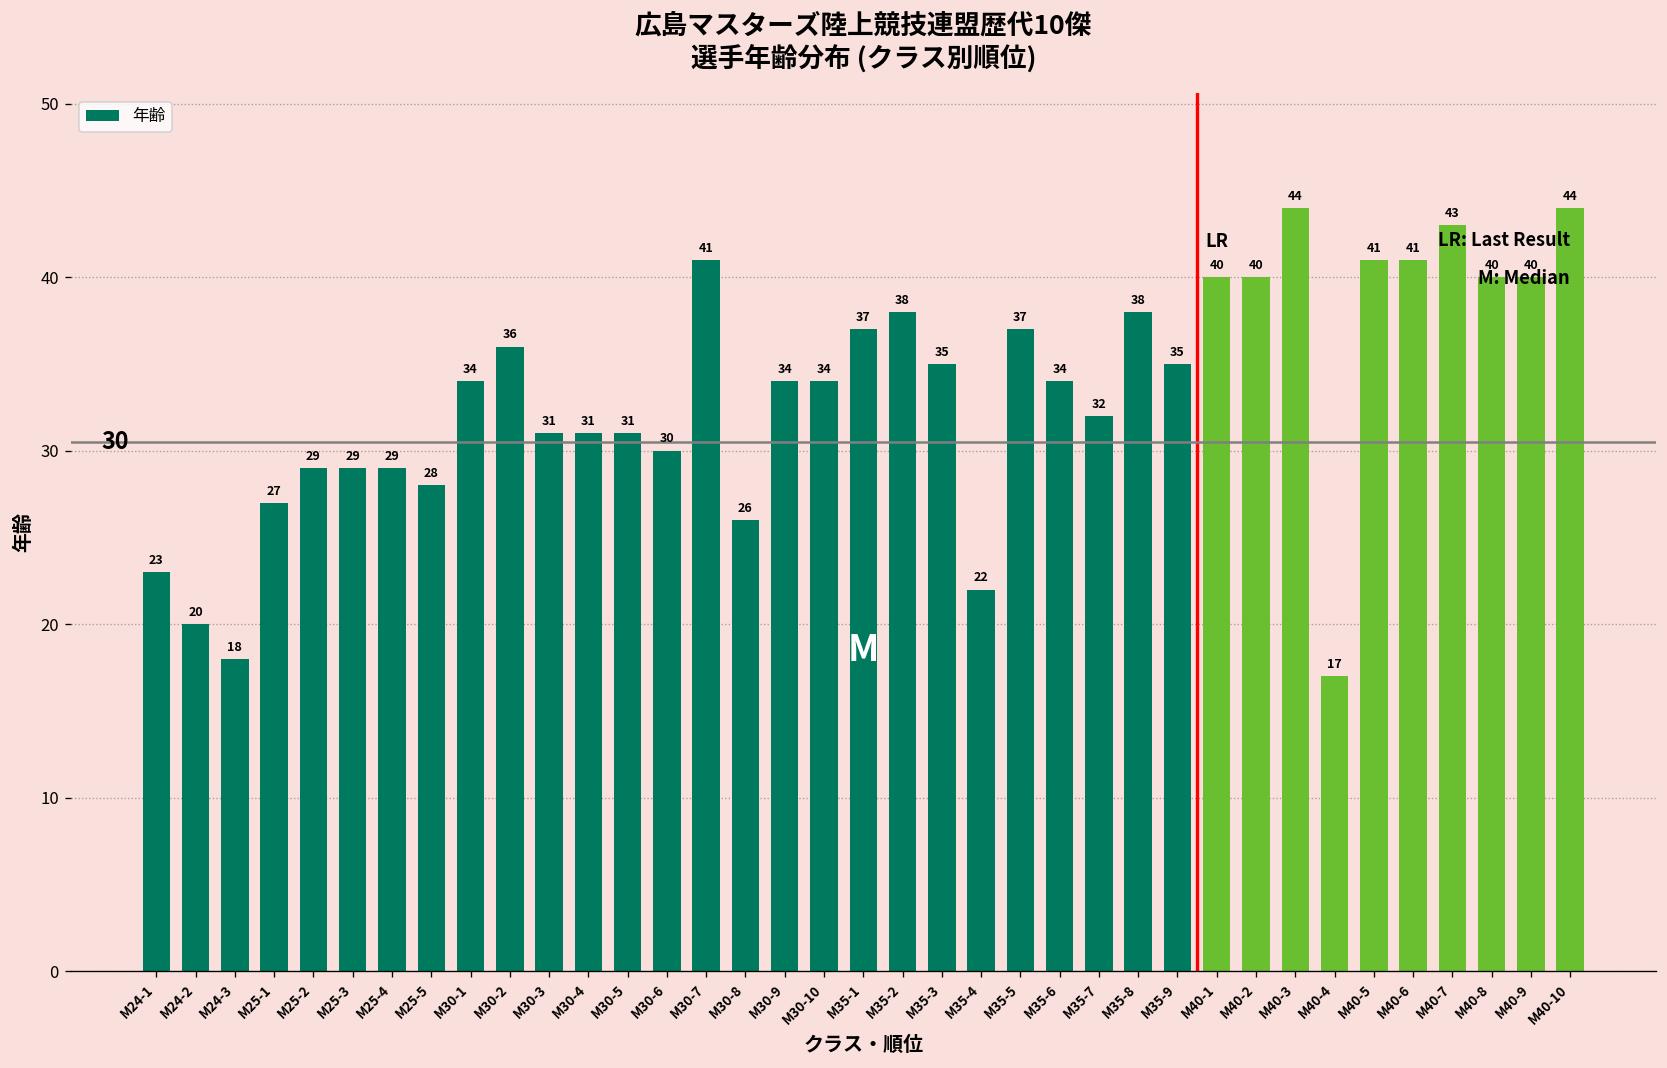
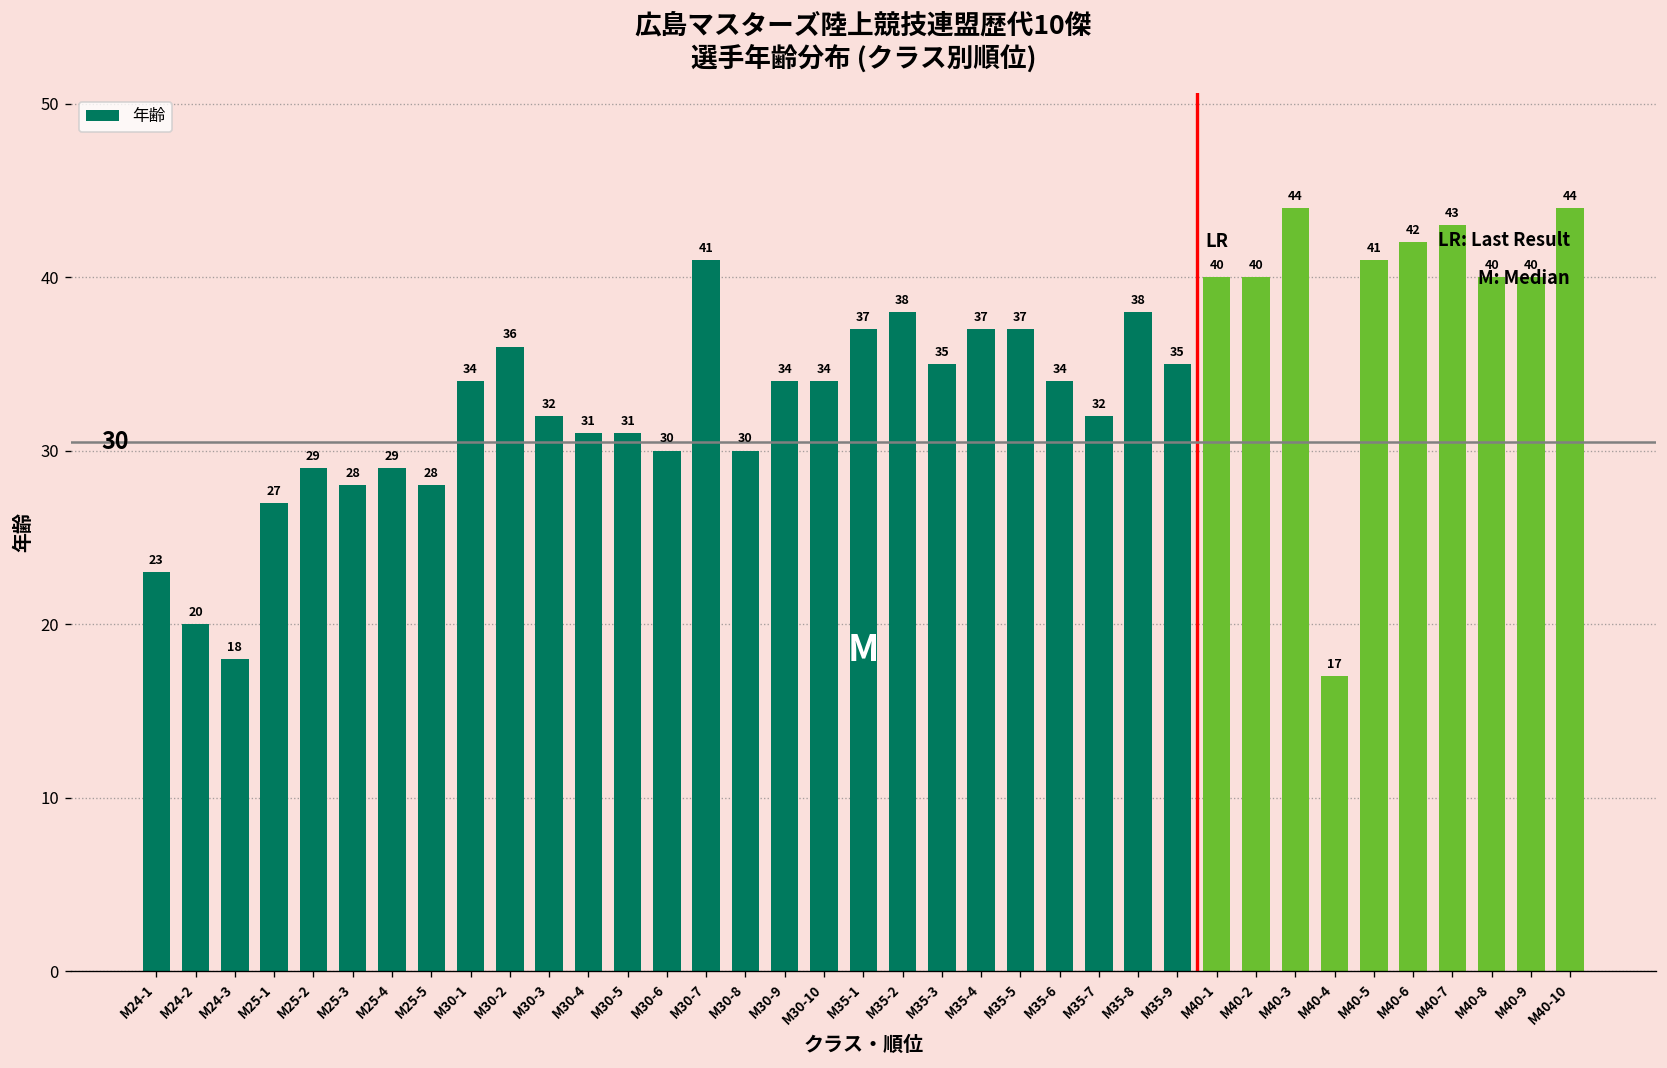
  {
    "M24-1": 23,
    "M24-2": 20,
    "M24-3": 18,
    "M25-1": 27,
    "M25-2": 29,
-   "M25-3": 29,
+   "M25-3": 28,
    "M25-4": 29,
    "M25-5": 28,
    "M30-1": 34,
    "M30-2": 36,
-   "M30-3": 31,
+   "M30-3": 32,
    "M30-4": 31,
    "M30-5": 31,
    "M30-6": 30,
    "M30-7": 41,
-   "M30-8": 26,
+   "M30-8": 30,
    "M30-9": 34,
    "M30-10": 34,
    "M35-1": 37,
    "M35-2": 38,
    "M35-3": 35,
-   "M35-4": 22,
+   "M35-4": 37,
    "M35-5": 37,
    "M35-6": 34,
    "M35-7": 32,
    "M35-8": 38,
    "M35-9": 35,
    "M40-1": 40,
    "M40-2": 40,
    "M40-3": 44,
    "M40-4": 17,
    "M40-5": 41,
-   "M40-6": 41,
+   "M40-6": 42,
    "M40-7": 43,
    "M40-10": 44
  }
